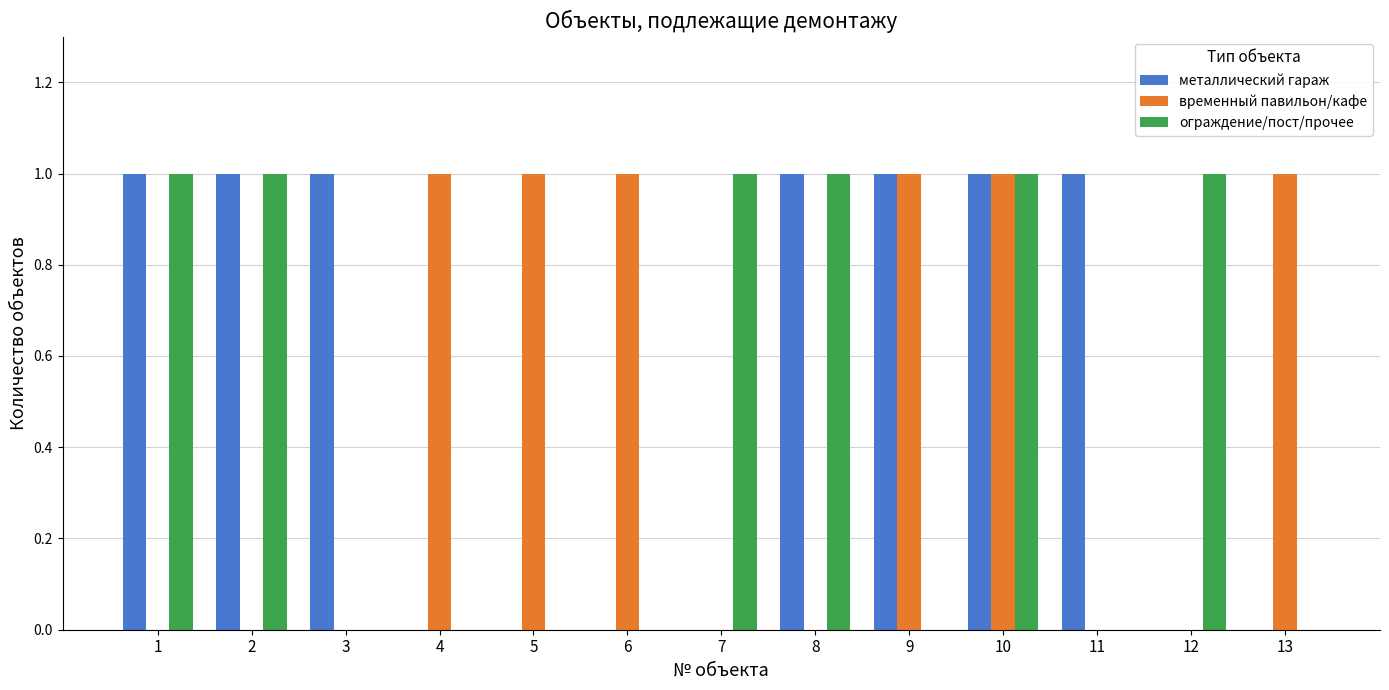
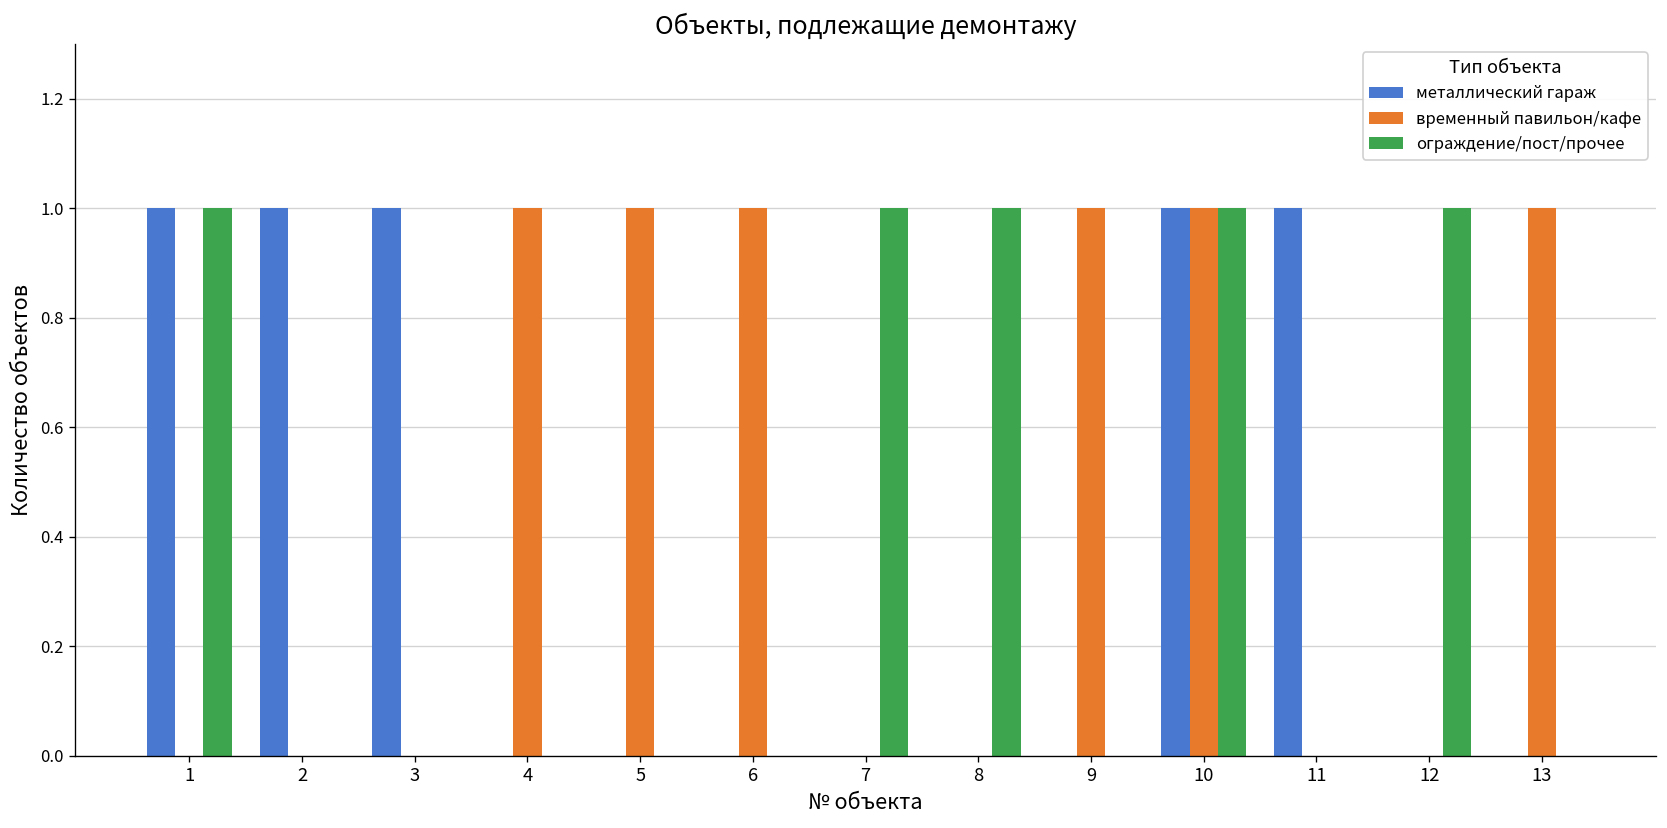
  {
    "металлический гараж": {
      "1": 1,
      "2": 1,
      "3": 1,
      "4": 0,
      "5": 0,
      "6": 0,
      "7": 0,
-     "8": 1,
-     "9": 1,
+     "8": 0,
+     "9": 0,
      "10": 1,
      "11": 1,
      "12": 0,
      "13": 0
    },
    "временный павильон/кафе": {
      "1": 0,
      "2": 0,
      "3": 0,
      "4": 1,
      "5": 1,
      "6": 1,
      "7": 0,
      "8": 0,
      "9": 1,
      "10": 1,
      "11": 0,
      "12": 0,
      "13": 1
    },
    "ограждение/пост/прочее": {
      "1": 1,
-     "2": 1,
+     "2": 0,
      "3": 0,
      "4": 0,
      "5": 0,
      "6": 0,
      "7": 1,
      "8": 1,
      "9": 0,
      "10": 1,
      "11": 0,
      "12": 1,
      "13": 0
    }
  }
